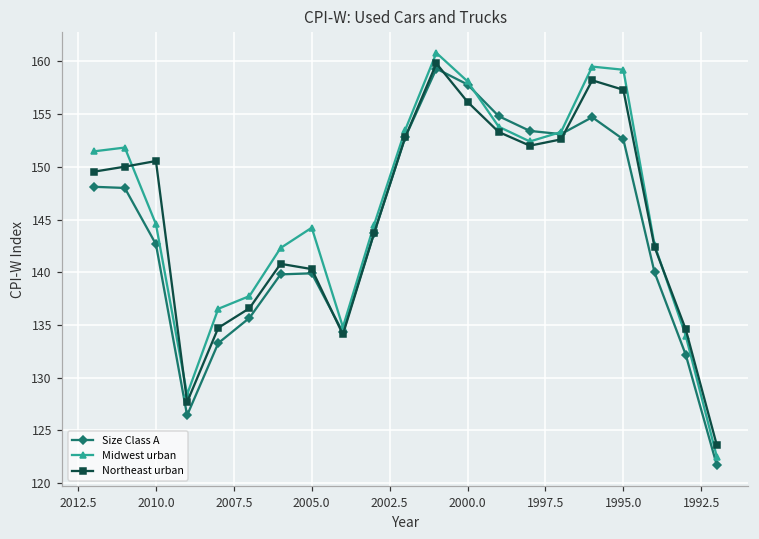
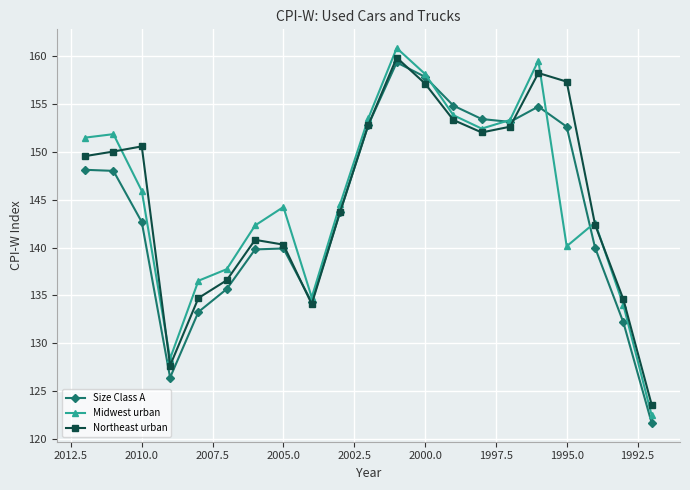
  {
    "Size Class A": {
      "2010.0": 143,
      "2005.0": 140,
      "2000.0": 158,
      "1995.0": 153
    },
    "Midwest urban": {
-     "2010.0": 145,
+     "2010.0": 146,
      "2005.0": 144,
      "2000.0": 158,
-     "1995.0": 159
+     "1995.0": 140
    },
    "Northeast urban": {
      "2010.0": 151,
      "2005.0": 140,
-     "2000.0": 156,
+     "2000.0": 157,
      "1995.0": 157
    }
  }
